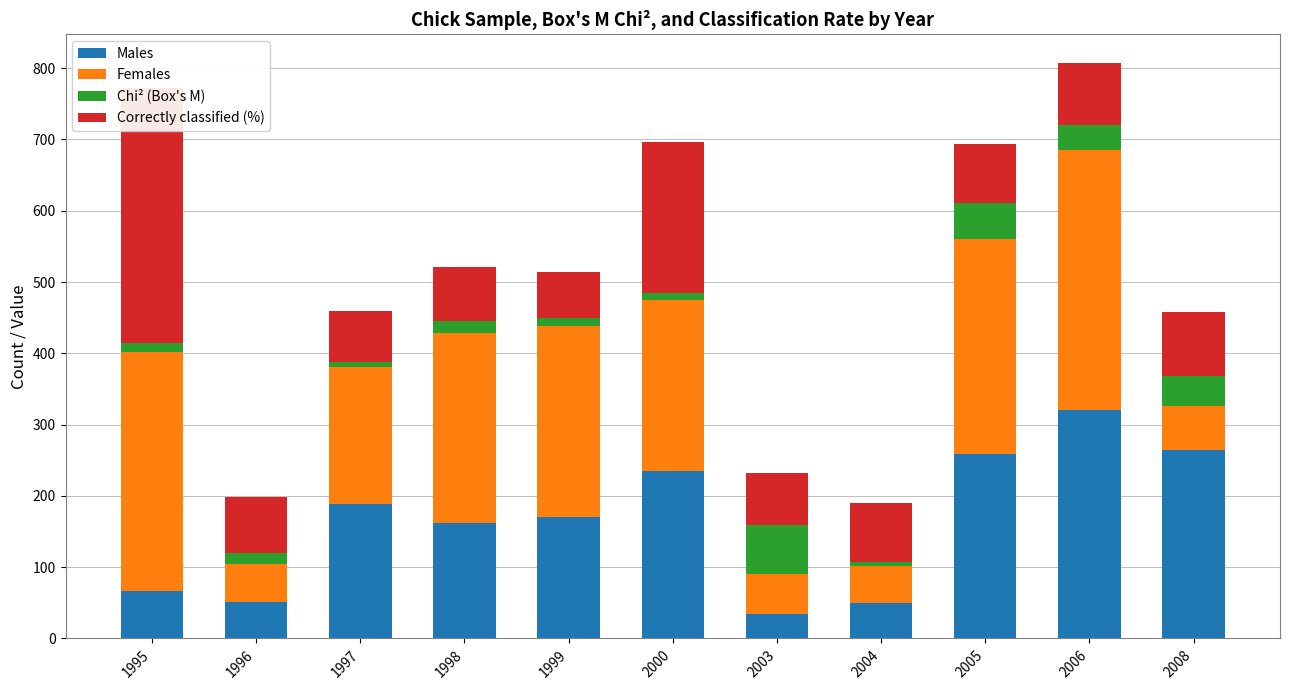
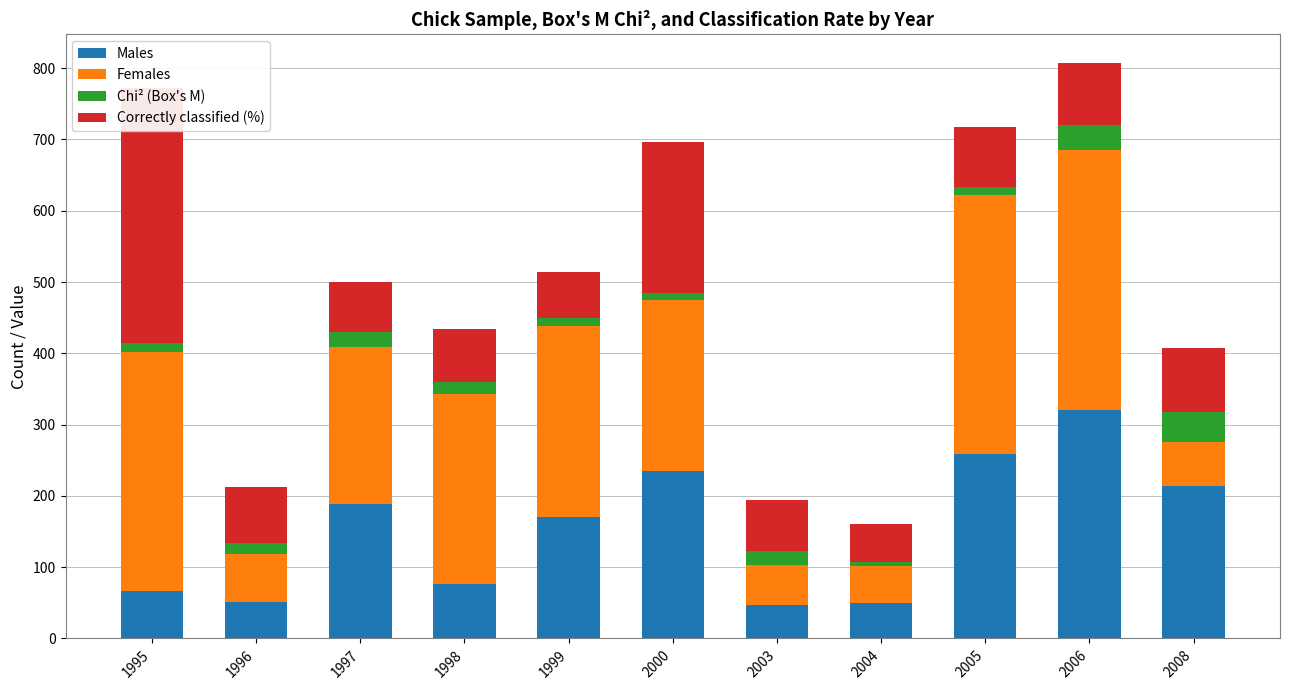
  {
    "Males": {
      "1995": 70,
      "1996": 50,
      "1997": 190,
-     "1998": 160,
+     "1998": 80,
      "1999": 170,
      "2000": 240,
-     "2003": 40,
+     "2003": 50,
      "2004": 50,
      "2005": 260,
      "2006": 320,
-     "2008": 260
+     "2008": 210
    },
    "Females": {
      "1995": 340,
-     "1996": 50,
-     "1997": 190,
+     "1996": 70,
+     "1997": 220,
      "1998": 270,
      "1999": 270,
      "2000": 240,
      "2003": 60,
      "2004": 50,
-     "2005": 300,
+     "2005": 360,
      "2006": 360,
      "2008": 60
    },
    "Chi² (Box's M)": {
      "1995": 10,
      "1996": 20,
-     "1997": 10,
+     "1997": 20,
      "1998": 20,
      "1999": 10,
      "2000": 10,
-     "2003": 70,
+     "2003": 20,
      "2004": 10,
-     "2005": 50,
+     "2005": 10,
      "2006": 40,
      "2008": 40
    },
    "Correctly classified (%)": {
      "1996": 80,
      "1997": 70,
      "1998": 80,
      "1999": 60,
      "2000": 210,
      "2003": 70,
-     "2004": 80,
+     "2004": 50,
      "2005": 80,
      "2006": 90,
      "2008": 90
    }
  }
